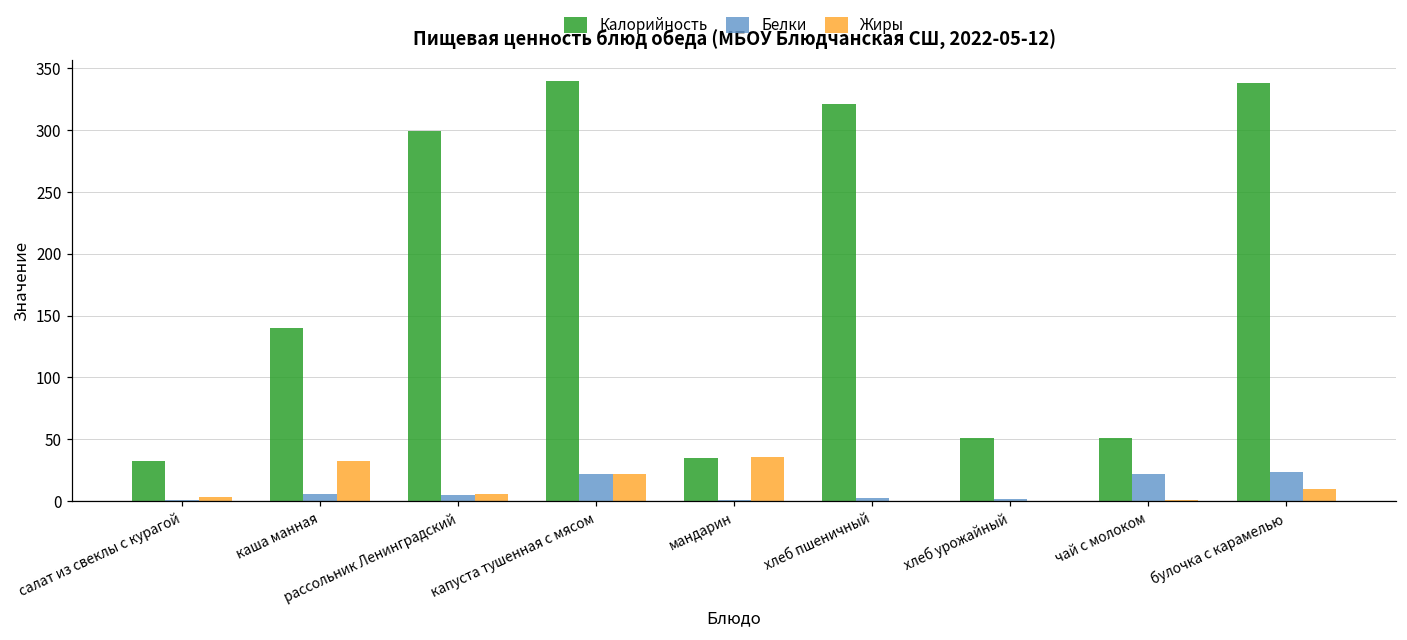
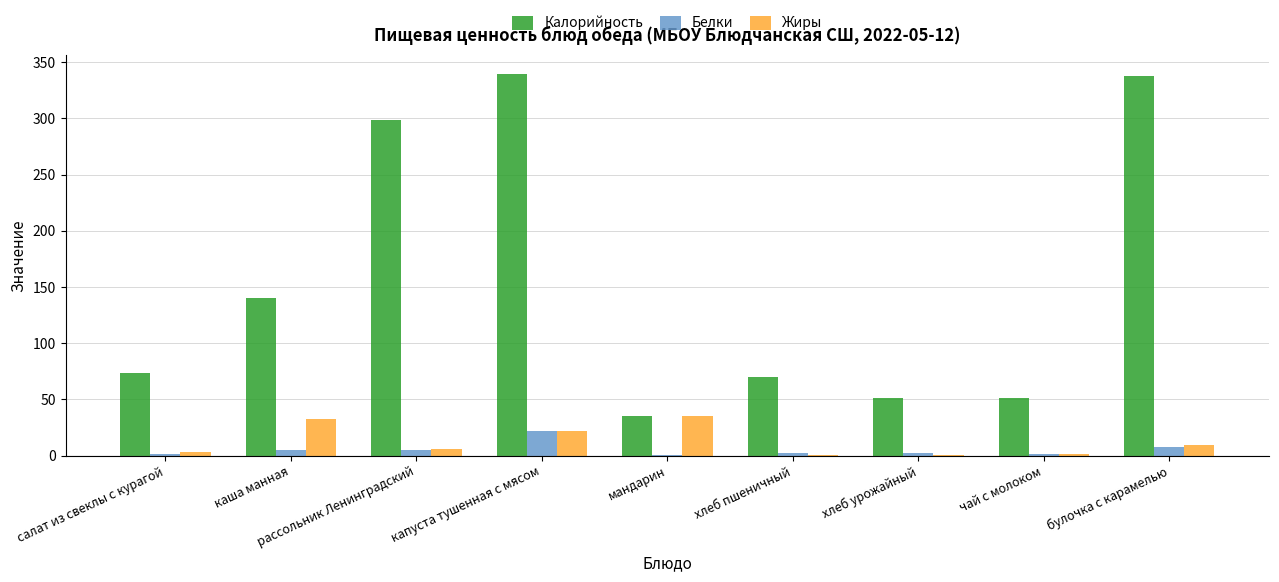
  {
    "Калорийность": {
-     "салат из свеклы с курагой": 33,
+     "салат из свеклы с курагой": 73,
      "каша манная": 140,
      "рассольник Ленинградский": 299,
      "капуста тушенная с мясом": 339,
      "мандарин": 35,
-     "хлеб пшеничный": 321,
+     "хлеб пшеничный": 70,
      "хлеб урожайный": 51,
      "чай с молоком": 51,
      "булочка с карамелью": 338
    },
    "Белки": {
      "каша манная": 5,
      "рассольник Ленинградский": 5,
      "капуста тушенная с мясом": 22,
      "хлеб пшеничный": 2,
-     "чай с молоком": 22,
-     "булочка с карамелью": 23
+     "чай с молоком": 2,
+     "булочка с карамелью": 8
    },
    "Жиры": {
      "салат из свеклы с курагой": 3,
      "каша манная": 32,
      "рассольник Ленинградский": 6,
      "капуста тушенная с мясом": 22,
      "мандарин": 35,
      "булочка с карамелью": 9
    }
  }
